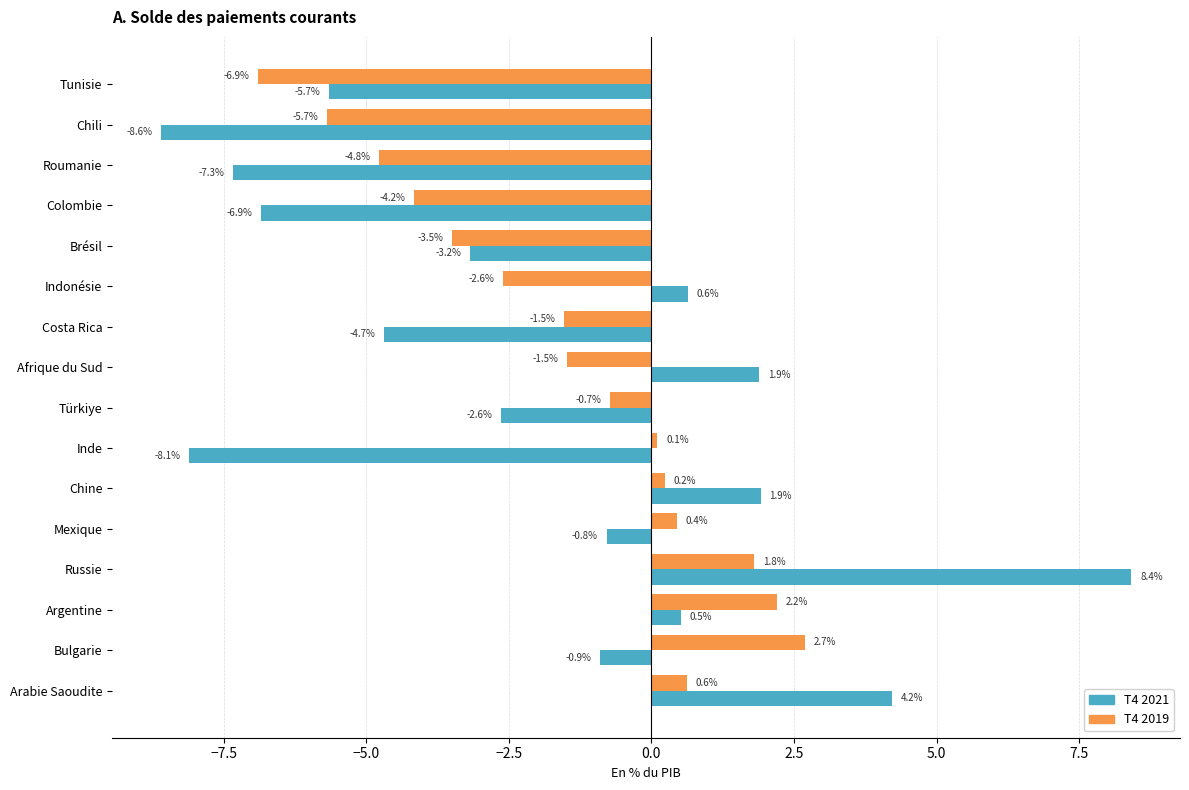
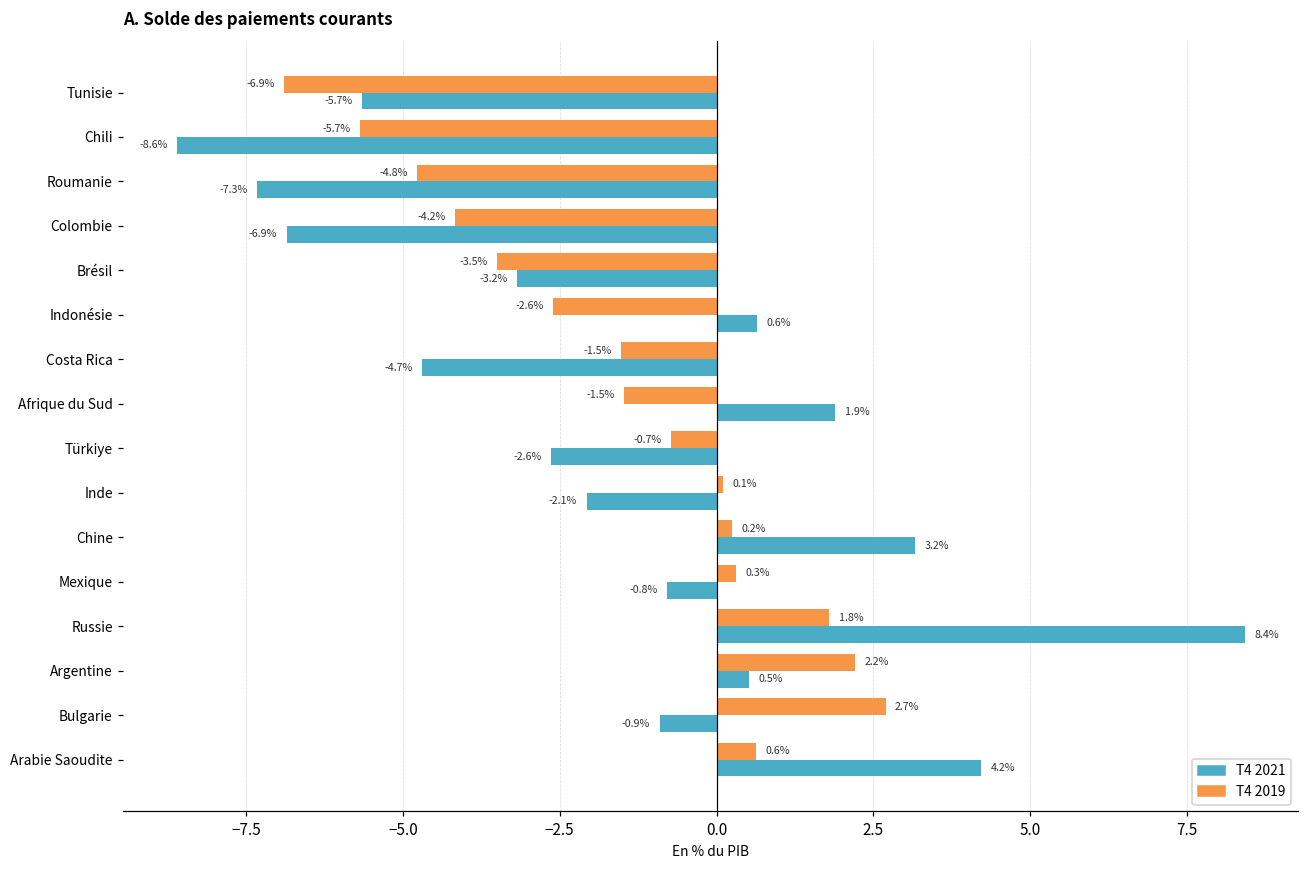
  {
    "T4 2021": {
      "Tunisie": "-5.7%",
      "Chili": "-8.6%",
      "Roumanie": "-7.3%",
      "Colombie": "-6.9%",
      "Brésil": "-3.2%",
      "Indonésie": "0.6%",
      "Costa Rica": "-4.7%",
      "Afrique du Sud": "1.9%",
      "Türkiye": "-2.6%",
-     "Inde": "-8.1%",
-     "Chine": "1.9%",
+     "Inde": "-2.1%",
+     "Chine": "3.2%",
      "Mexique": "-0.8%",
      "Russie": "8.4%",
      "Argentine": "0.5%",
      "Bulgarie": "-0.9%",
      "Arabie Saoudite": "4.2%"
    },
    "T4 2019": {
      "Tunisie": "-6.9%",
      "Chili": "-5.7%",
      "Roumanie": "-4.8%",
      "Colombie": "-4.2%",
      "Brésil": "-3.5%",
      "Indonésie": "-2.6%",
      "Costa Rica": "-1.5%",
      "Afrique du Sud": "-1.5%",
      "Türkiye": "-0.7%",
      "Inde": "0.1%",
      "Chine": "0.2%",
-     "Mexique": "0.4%",
+     "Mexique": "0.3%",
      "Russie": "1.8%",
      "Argentine": "2.2%",
      "Bulgarie": "2.7%",
      "Arabie Saoudite": "0.6%"
    }
  }
